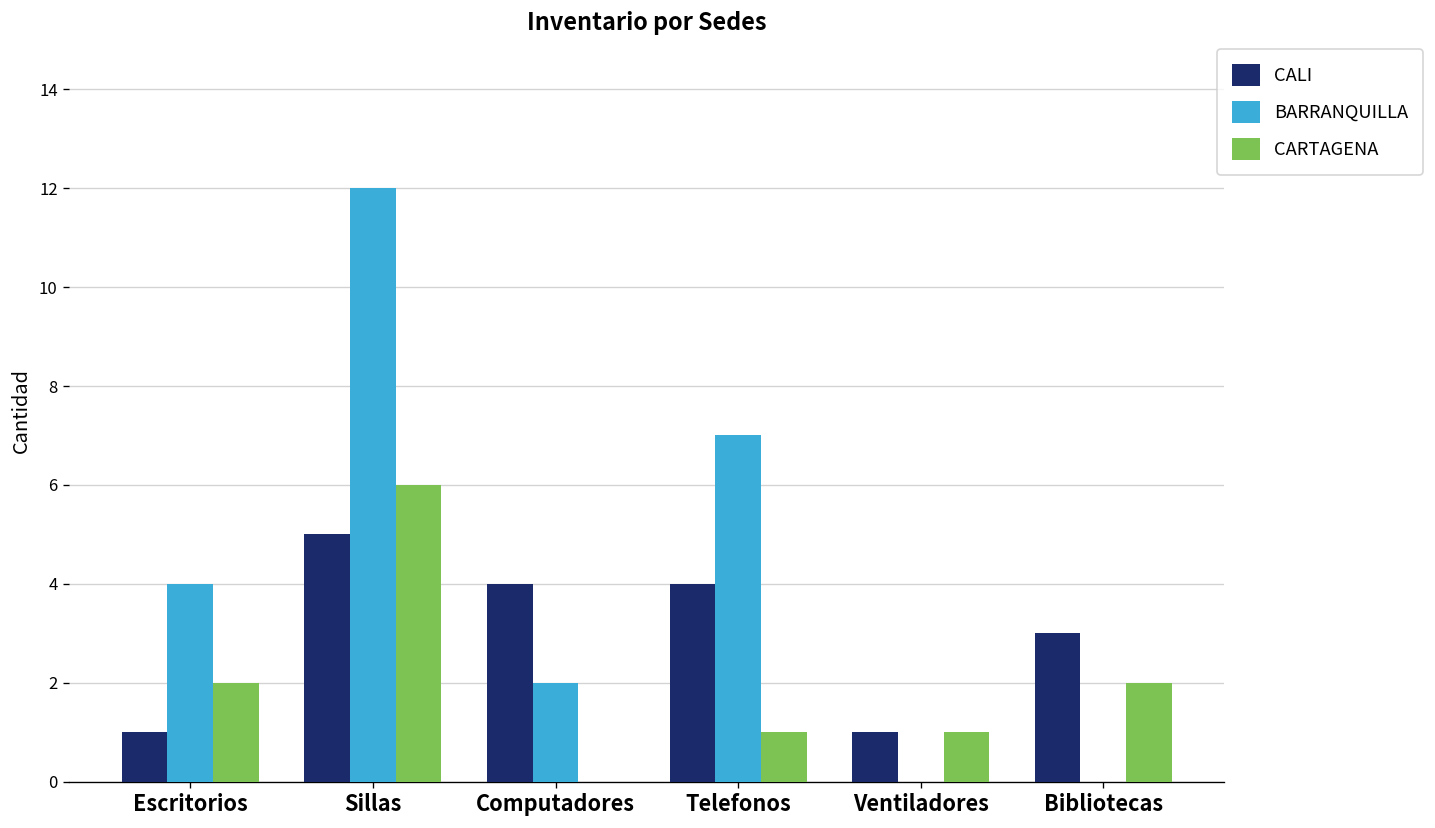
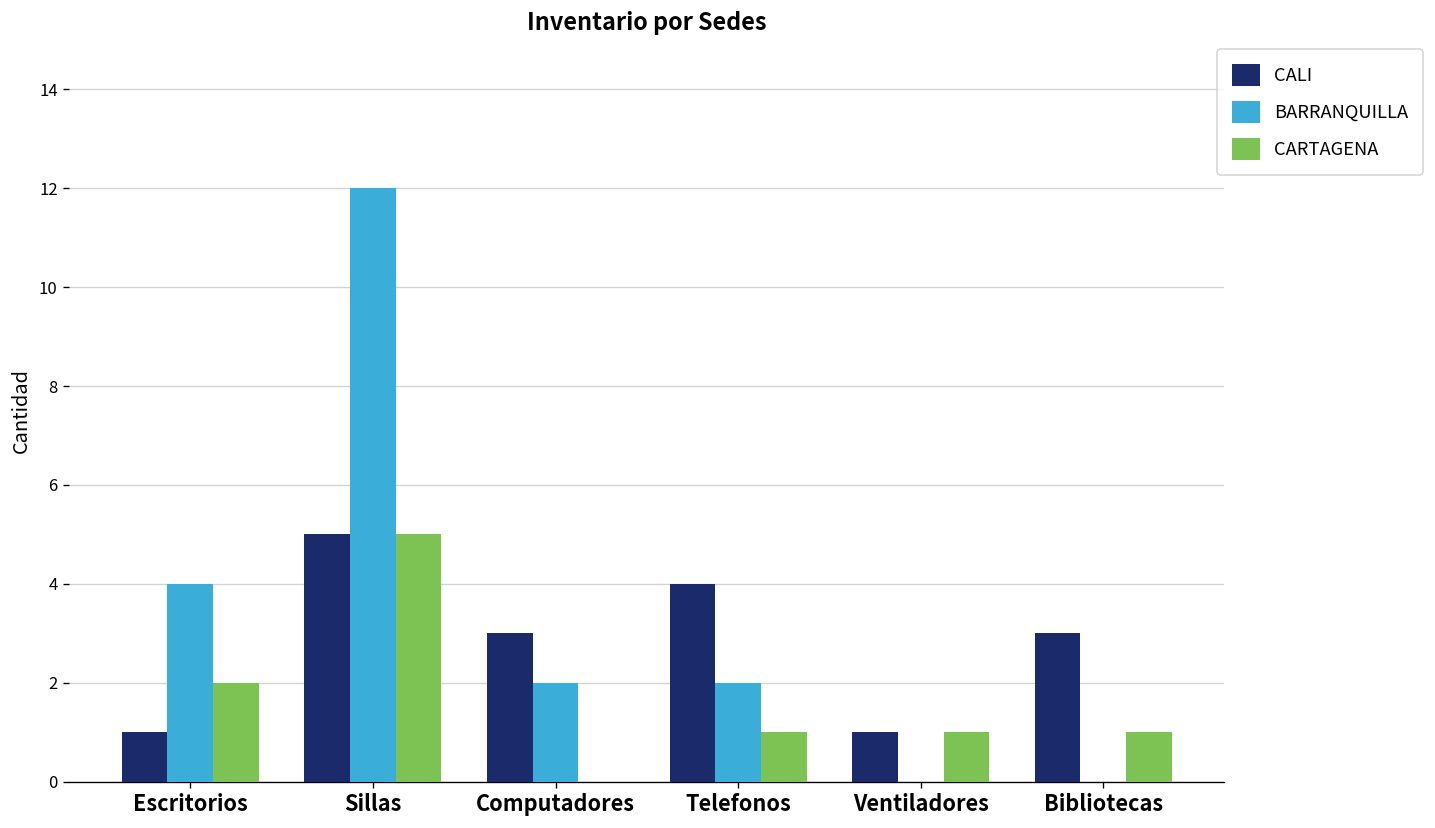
  {
    "CALI": {
      "Escritorios": 1,
      "Sillas": 5,
-     "Computadores": 4,
+     "Computadores": 3,
      "Telefonos": 4,
      "Ventiladores": 1,
      "Bibliotecas": 3
    },
    "BARRANQUILLA": {
      "Escritorios": 4,
      "Sillas": 12,
      "Computadores": 2,
-     "Telefonos": 7,
+     "Telefonos": 2,
      "Ventiladores": 0,
      "Bibliotecas": 0
    },
    "CARTAGENA": {
      "Escritorios": 2,
-     "Sillas": 6,
+     "Sillas": 5,
      "Computadores": 0,
      "Telefonos": 1,
      "Ventiladores": 1,
-     "Bibliotecas": 2
+     "Bibliotecas": 1
    }
  }
